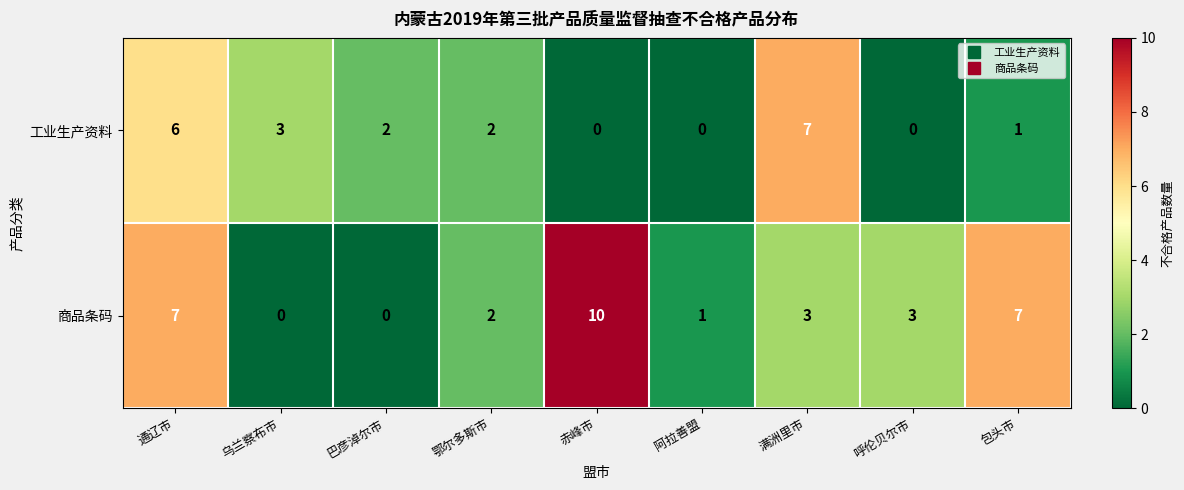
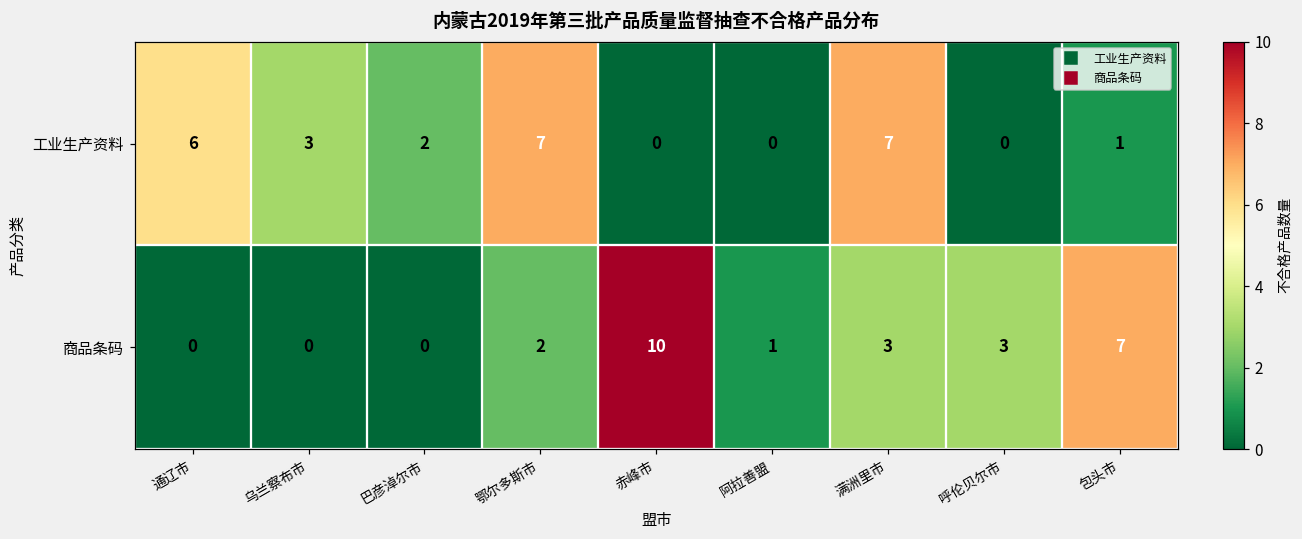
  {
    "工业生产资料": {
      "通辽市": 6,
      "乌兰察布市": 3,
      "巴彦淖尔市": 2,
-     "鄂尔多斯市": 2,
+     "鄂尔多斯市": 7,
      "赤峰市": 0,
      "阿拉善盟": 0,
      "满洲里市": 7,
      "呼伦贝尔市": 0,
      "包头市": 1
    },
    "商品条码": {
-     "通辽市": 7,
+     "通辽市": 0,
      "乌兰察布市": 0,
      "巴彦淖尔市": 0,
      "鄂尔多斯市": 2,
      "赤峰市": 10,
      "阿拉善盟": 1,
      "满洲里市": 3,
      "呼伦贝尔市": 3,
      "包头市": 7
    }
  }
